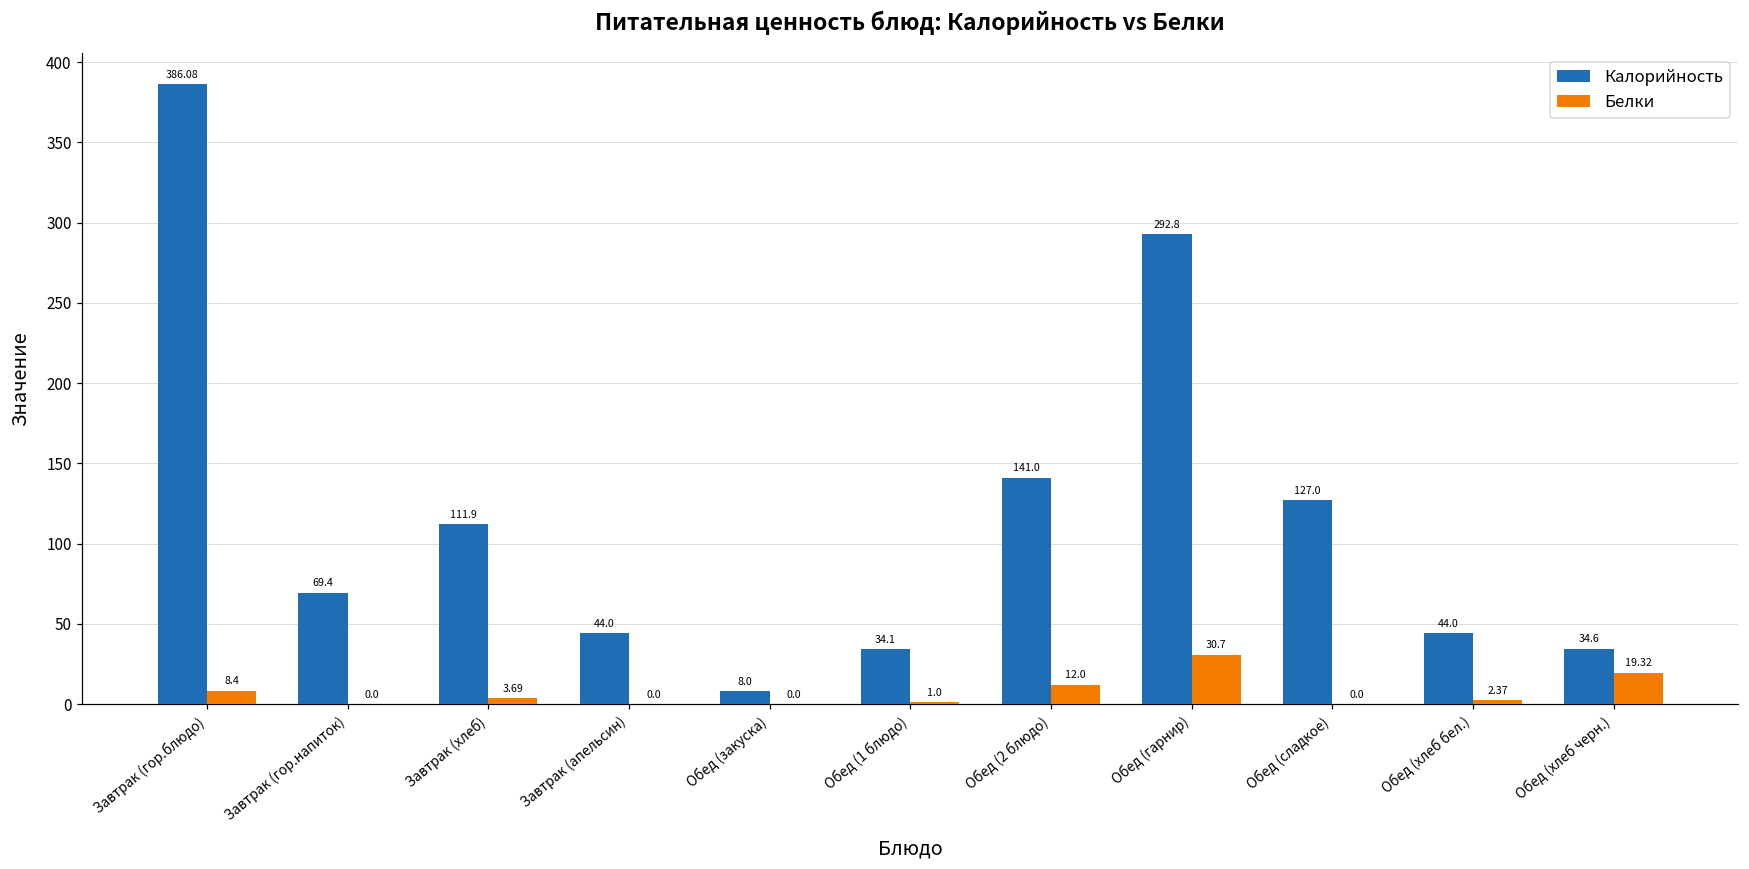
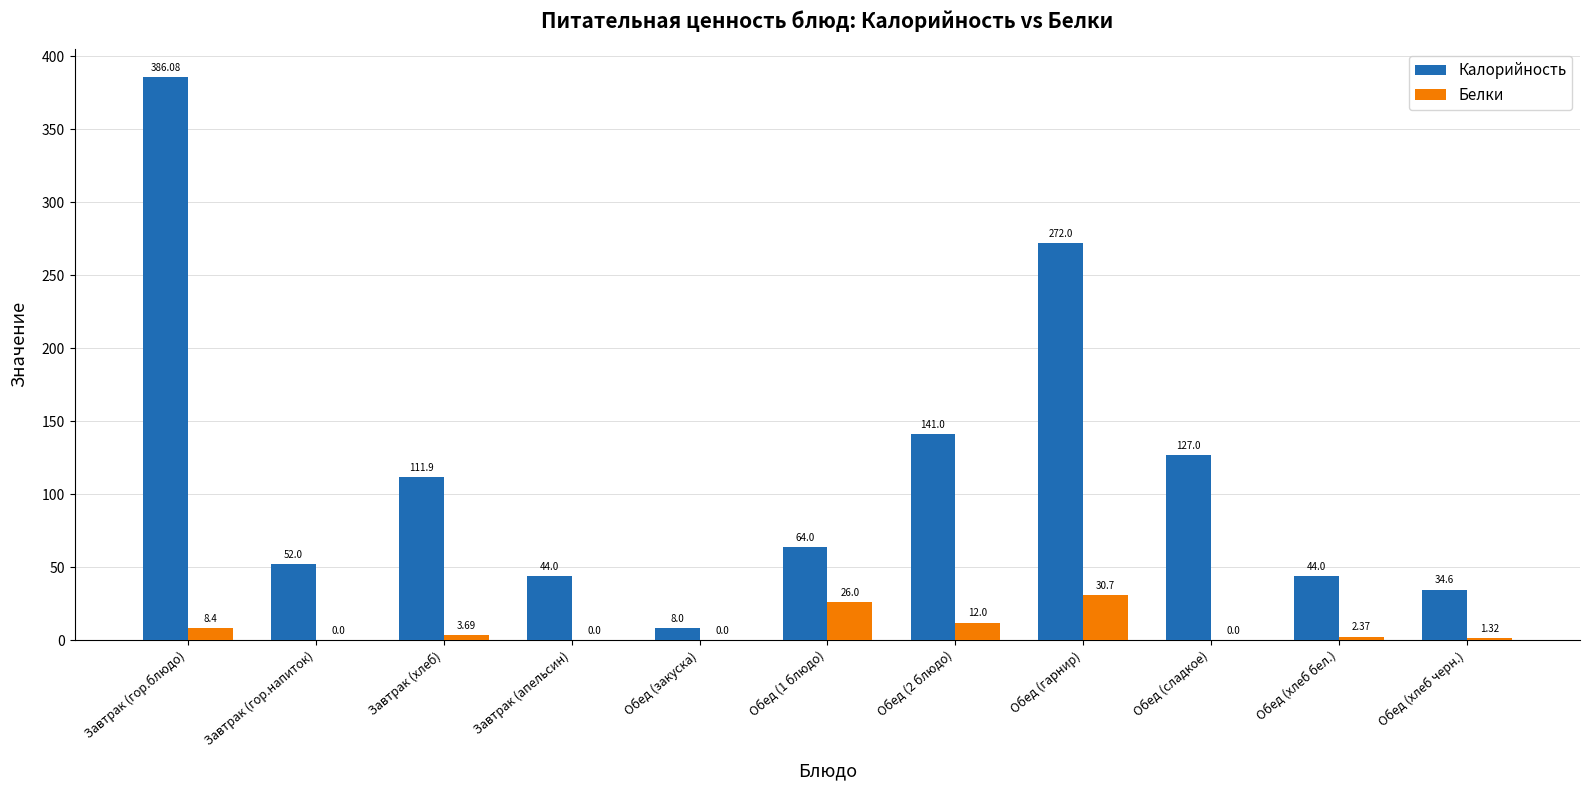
  {
    "Калорийность": {
      "Завтрак (гор.блюдо)": 386.08,
-     "Завтрак (гор.напиток)": 69.4,
+     "Завтрак (гор.напиток)": 52.0,
      "Завтрак (хлеб)": 111.9,
      "Завтрак (апельсин)": 44.0,
      "Обед (закуска)": 8.0,
-     "Обед (1 блюдо)": 34.1,
+     "Обед (1 блюдо)": 64.0,
      "Обед (2 блюдо)": 141.0,
-     "Обед (гарнир)": 292.8,
+     "Обед (гарнир)": 272.0,
      "Обед (сладкое)": 127.0,
      "Обед (хлеб бел.)": 44.0,
      "Обед (хлеб черн.)": 34.6
    },
    "Белки": {
      "Завтрак (гор.блюдо)": 8.4,
      "Завтрак (гор.напиток)": 0.0,
      "Завтрак (хлеб)": 3.69,
      "Завтрак (апельсин)": 0.0,
      "Обед (закуска)": 0.0,
-     "Обед (1 блюдо)": 1.0,
+     "Обед (1 блюдо)": 26.0,
      "Обед (2 блюдо)": 12.0,
      "Обед (гарнир)": 30.7,
      "Обед (сладкое)": 0.0,
      "Обед (хлеб бел.)": 2.37,
-     "Обед (хлеб черн.)": 19.32
+     "Обед (хлеб черн.)": 1.32
    }
  }
